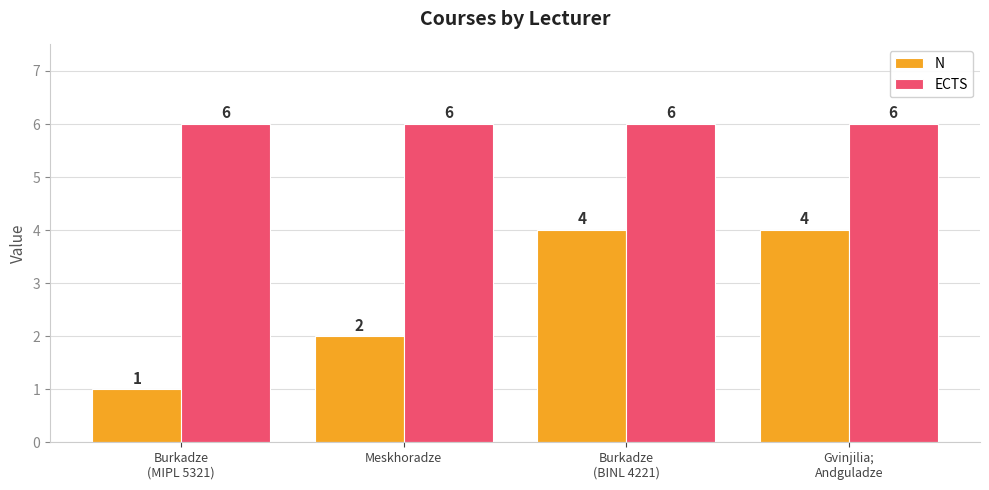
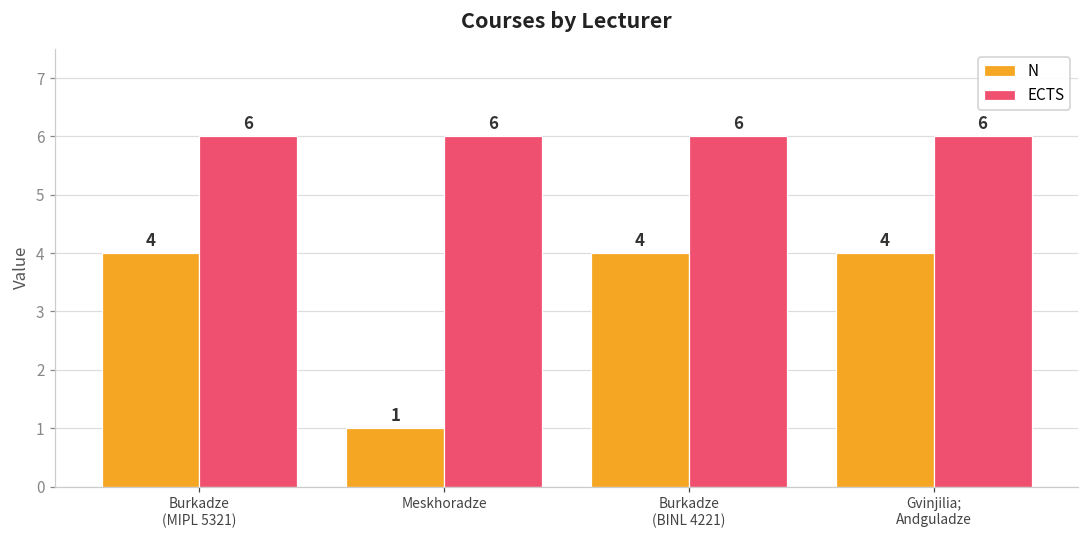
  {
    "N": {
-     "Burkadze (MIPL 5321)": 1,
-     "Meskhoradze": 2,
+     "Burkadze (MIPL 5321)": 4,
+     "Meskhoradze": 1,
      "Burkadze (BINL 4221)": 4,
      "Gvinjilia; Andguladze": 4
    },
    "ECTS": {
      "Burkadze (MIPL 5321)": 6,
      "Meskhoradze": 6,
      "Burkadze (BINL 4221)": 6,
      "Gvinjilia; Andguladze": 6
    }
  }
